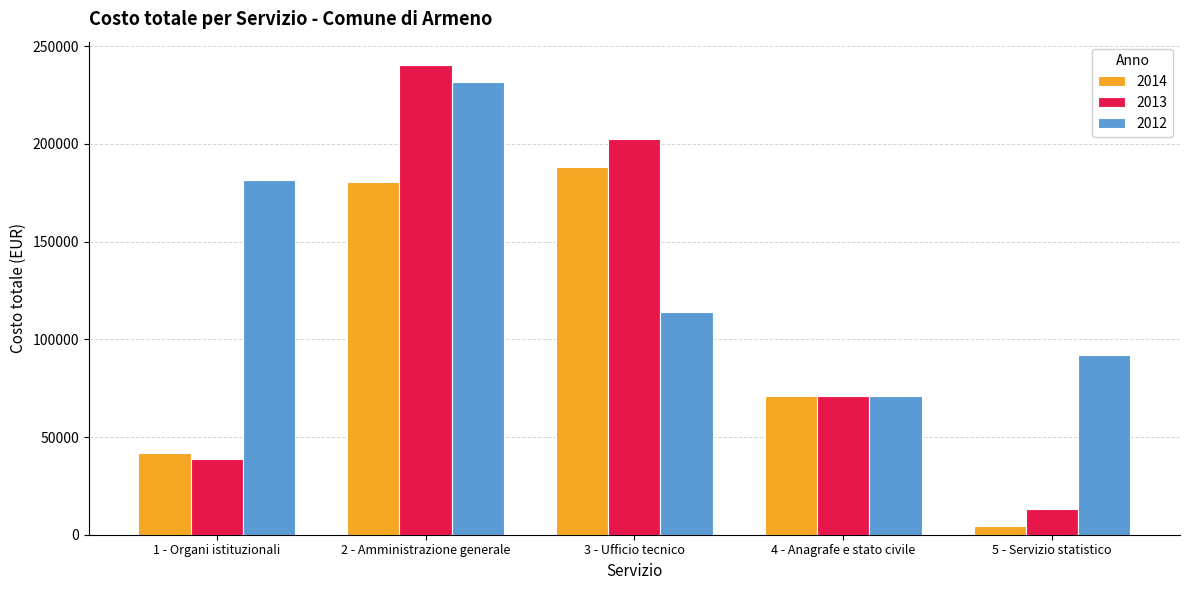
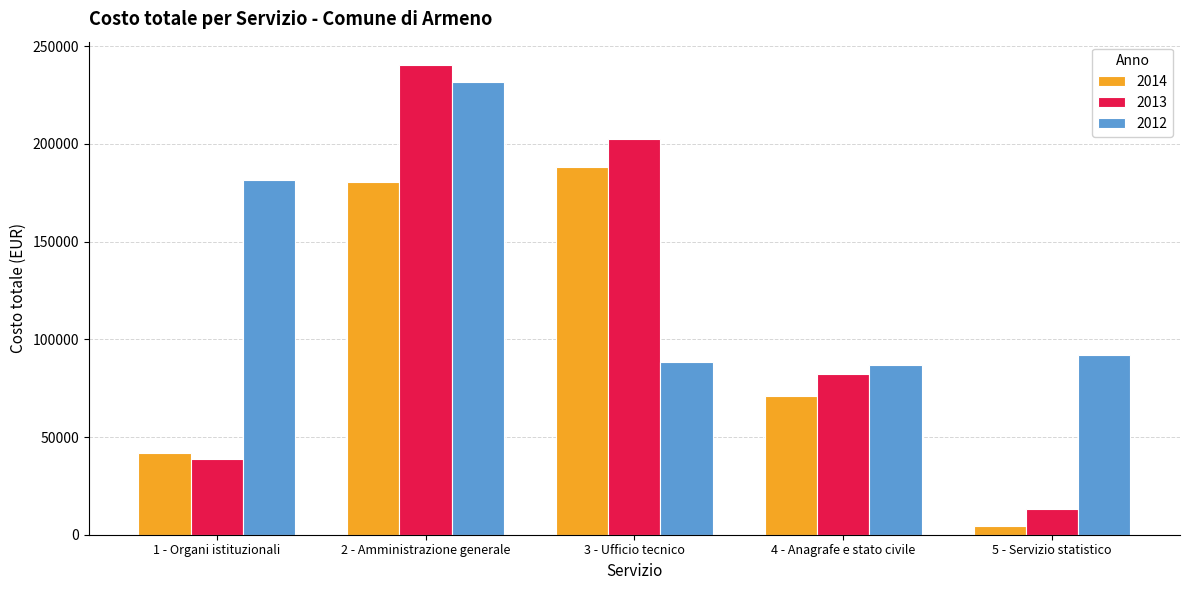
  {
    "2014": {
      "1 - Organi istituzionali": 42000,
      "2 - Amministrazione generale": 181000,
      "3 - Ufficio tecnico": 188000,
      "4 - Anagrafe e stato civile": 71000,
      "5 - Servizio statistico": 4000
    },
    "2013": {
      "1 - Organi istituzionali": 39000,
      "2 - Amministrazione generale": 240000,
      "3 - Ufficio tecnico": 202000,
-     "4 - Anagrafe e stato civile": 71000,
+     "4 - Anagrafe e stato civile": 82000,
      "5 - Servizio statistico": 13000
    },
    "2012": {
      "1 - Organi istituzionali": 182000,
      "2 - Amministrazione generale": 232000,
-     "3 - Ufficio tecnico": 114000,
-     "4 - Anagrafe e stato civile": 71000,
+     "3 - Ufficio tecnico": 88000,
+     "4 - Anagrafe e stato civile": 87000,
      "5 - Servizio statistico": 92000
    }
  }
